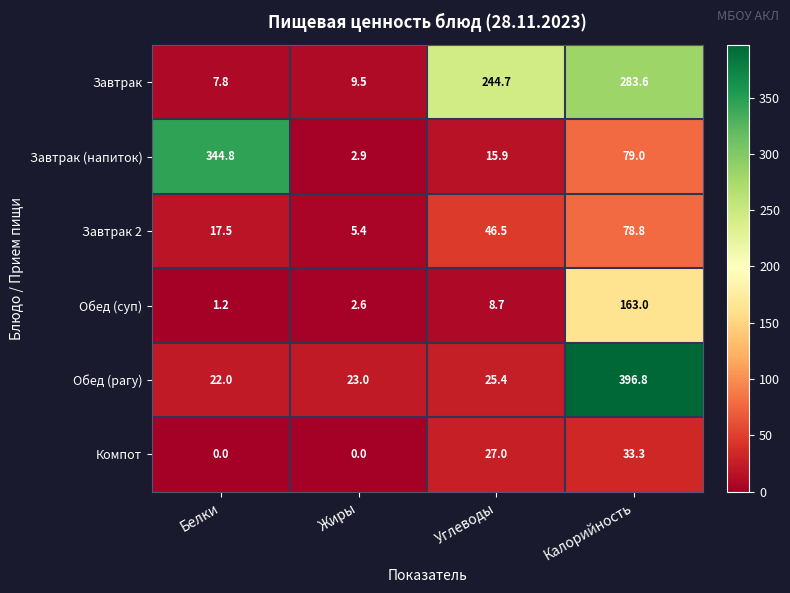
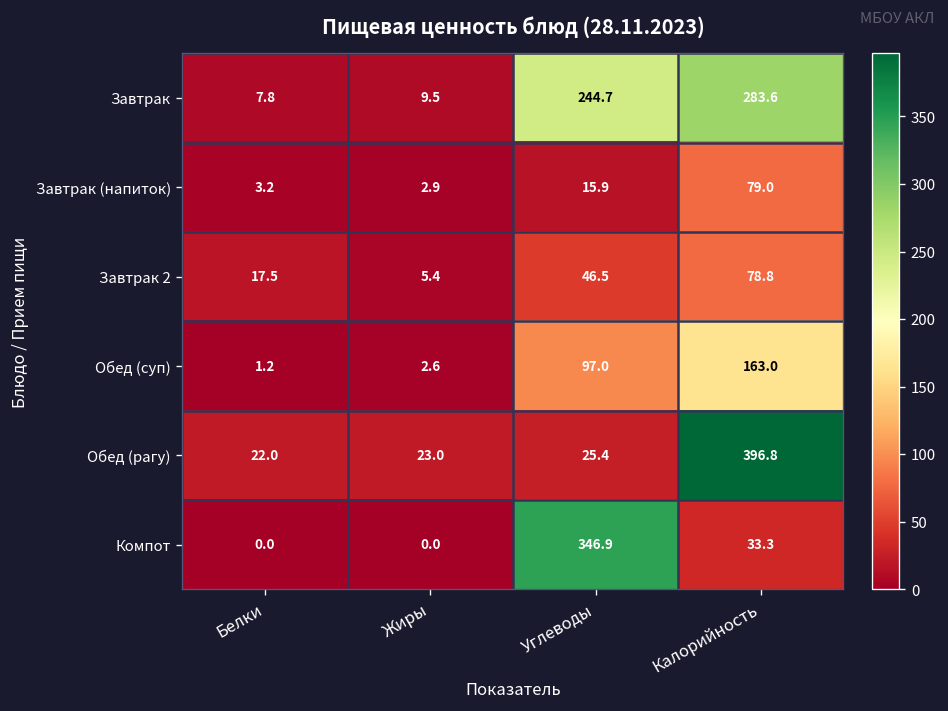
  {
    "Завтрак": {
      "Белки": 7.8,
      "Жиры": 9.5,
      "Углеводы": 244.7,
      "Калорийность": 283.6
    },
    "Завтрак (напиток)": {
-     "Белки": 344.8,
+     "Белки": 3.2,
      "Жиры": 2.9,
      "Углеводы": 15.9,
      "Калорийность": 79.0
    },
    "Завтрак 2": {
      "Белки": 17.5,
      "Жиры": 5.4,
      "Углеводы": 46.5,
      "Калорийность": 78.8
    },
    "Обед (суп)": {
      "Белки": 1.2,
      "Жиры": 2.6,
-     "Углеводы": 8.7,
+     "Углеводы": 97.0,
      "Калорийность": 163.0
    },
    "Обед (рагу)": {
      "Белки": 22.0,
      "Жиры": 23.0,
      "Углеводы": 25.4,
      "Калорийность": 396.8
    },
    "Компот": {
      "Белки": 0.0,
      "Жиры": 0.0,
-     "Углеводы": 27.0,
+     "Углеводы": 346.9,
      "Калорийность": 33.3
    }
  }
